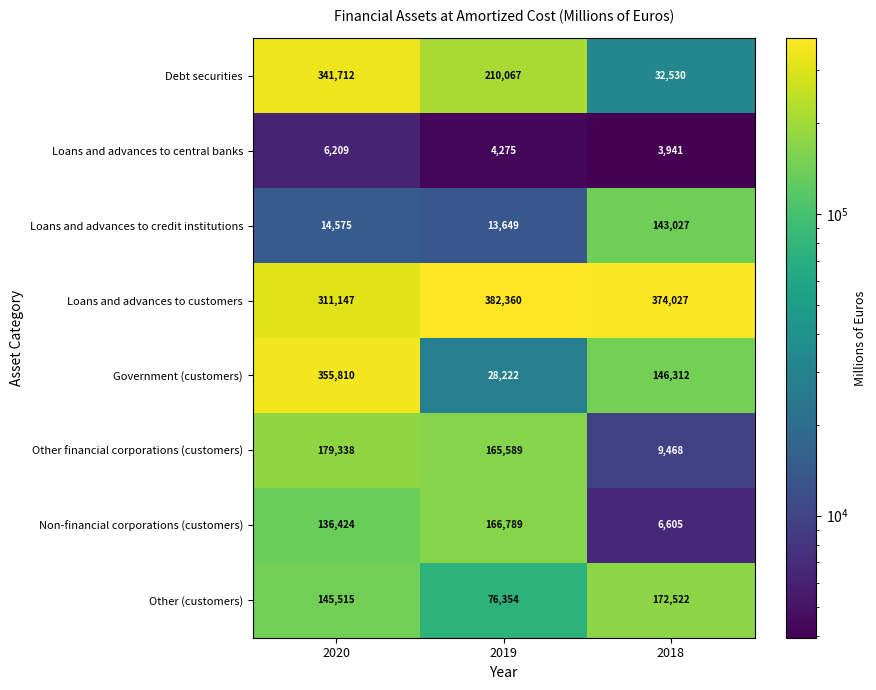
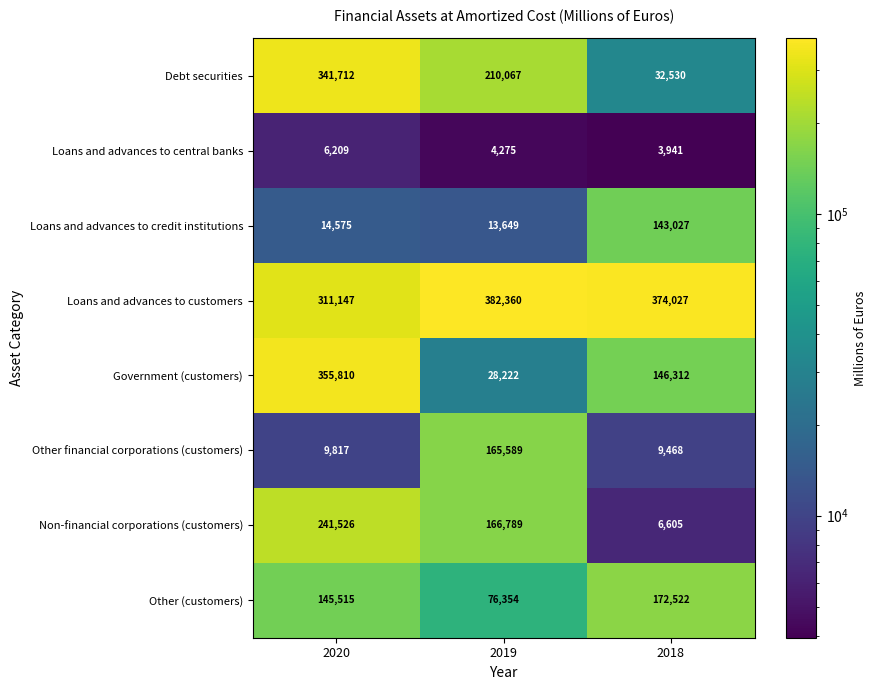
  {
    "Debt securities": {
      "2020": "341,712",
      "2019": "210,067",
      "2018": "32,530"
    },
    "Loans and advances to central banks": {
      "2020": "6,209",
      "2019": "4,275",
      "2018": "3,941"
    },
    "Loans and advances to credit institutions": {
      "2020": "14,575",
      "2019": "13,649",
      "2018": "143,027"
    },
    "Loans and advances to customers": {
      "2020": "311,147",
      "2019": "382,360",
      "2018": "374,027"
    },
    "Government (customers)": {
      "2020": "355,810",
      "2019": "28,222",
      "2018": "146,312"
    },
    "Other financial corporations (customers)": {
-     "2020": "179,338",
+     "2020": "9,817",
      "2019": "165,589",
      "2018": "9,468"
    },
    "Non-financial corporations (customers)": {
-     "2020": "136,424",
+     "2020": "241,526",
      "2019": "166,789",
      "2018": "6,605"
    },
    "Other (customers)": {
      "2020": "145,515",
      "2019": "76,354",
      "2018": "172,522"
    }
  }
